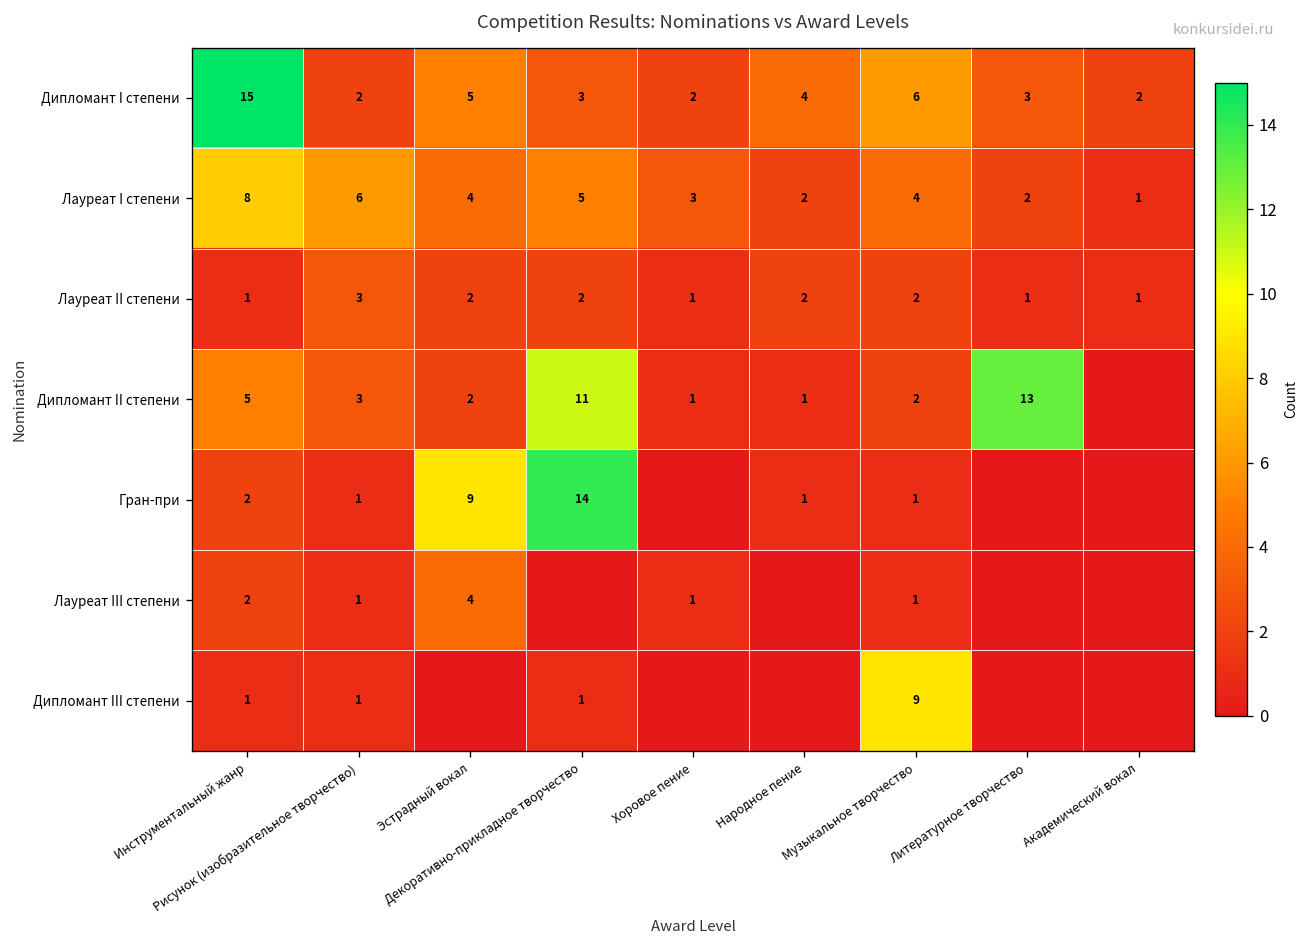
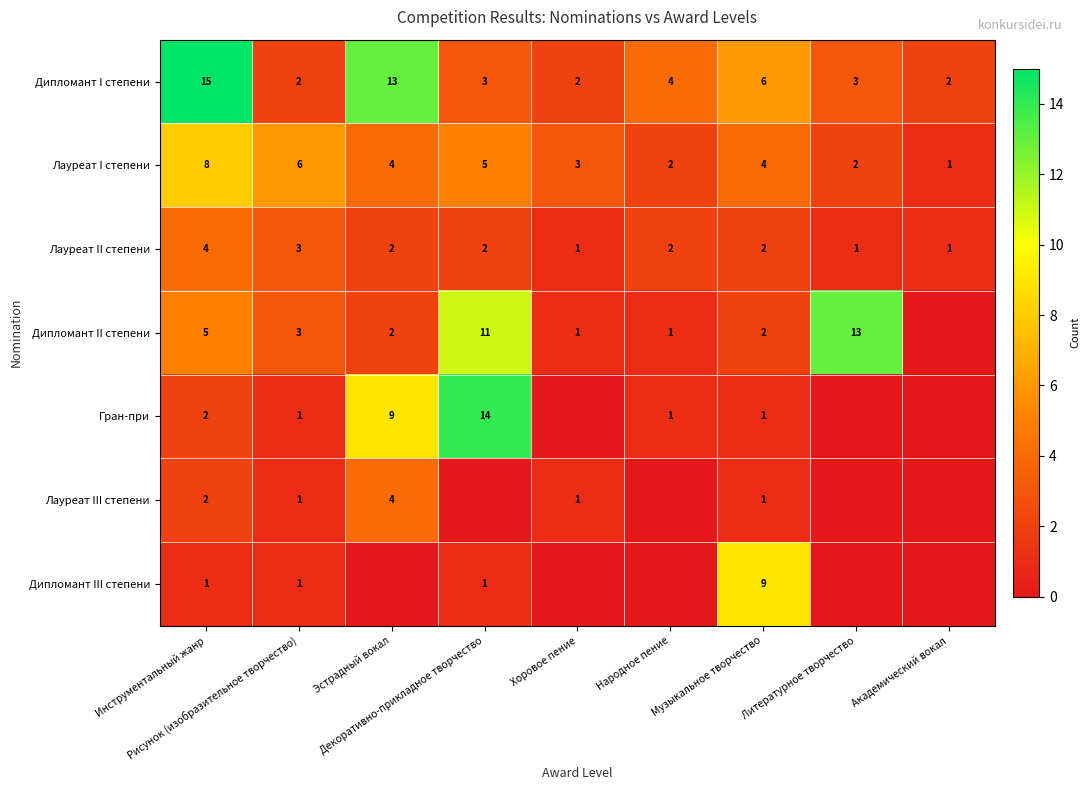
  {
    "Дипломант I степени": {
      "Инструментальный жанр": 15,
      "Рисунок (изобразительное творчество)": 2,
-     "Эстрадный вокал": 5,
+     "Эстрадный вокал": 13,
      "Декоративно-прикладное творчество": 3,
      "Хоровое пение": 2,
      "Народное пение": 4,
      "Музыкальное творчество": 6,
      "Литературное творчество": 3,
      "Академический вокал": 2
    },
    "Лауреат I степени": {
      "Инструментальный жанр": 8,
      "Рисунок (изобразительное творчество)": 6,
      "Эстрадный вокал": 4,
      "Декоративно-прикладное творчество": 5,
      "Хоровое пение": 3,
      "Народное пение": 2,
      "Музыкальное творчество": 4,
      "Литературное творчество": 2,
      "Академический вокал": 1
    },
    "Лауреат II степени": {
-     "Инструментальный жанр": 1,
+     "Инструментальный жанр": 4,
      "Рисунок (изобразительное творчество)": 3,
      "Эстрадный вокал": 2,
      "Декоративно-прикладное творчество": 2,
      "Хоровое пение": 1,
      "Народное пение": 2,
      "Музыкальное творчество": 2,
      "Литературное творчество": 1,
      "Академический вокал": 1
    },
    "Дипломант II степени": {
      "Инструментальный жанр": 5,
      "Рисунок (изобразительное творчество)": 3,
      "Эстрадный вокал": 2,
      "Декоративно-прикладное творчество": 11,
      "Хоровое пение": 1,
      "Народное пение": 1,
      "Музыкальное творчество": 2,
      "Литературное творчество": 13
    },
    "Гран-при": {
      "Инструментальный жанр": 2,
      "Рисунок (изобразительное творчество)": 1,
      "Эстрадный вокал": 9,
      "Декоративно-прикладное творчество": 14,
      "Народное пение": 1,
      "Музыкальное творчество": 1
    },
    "Лауреат III степени": {
      "Инструментальный жанр": 2,
      "Рисунок (изобразительное творчество)": 1,
      "Эстрадный вокал": 4,
      "Хоровое пение": 1,
      "Музыкальное творчество": 1
    },
    "Дипломант III степени": {
      "Инструментальный жанр": 1,
      "Рисунок (изобразительное творчество)": 1,
      "Декоративно-прикладное творчество": 1,
      "Музыкальное творчество": 9
    }
  }
